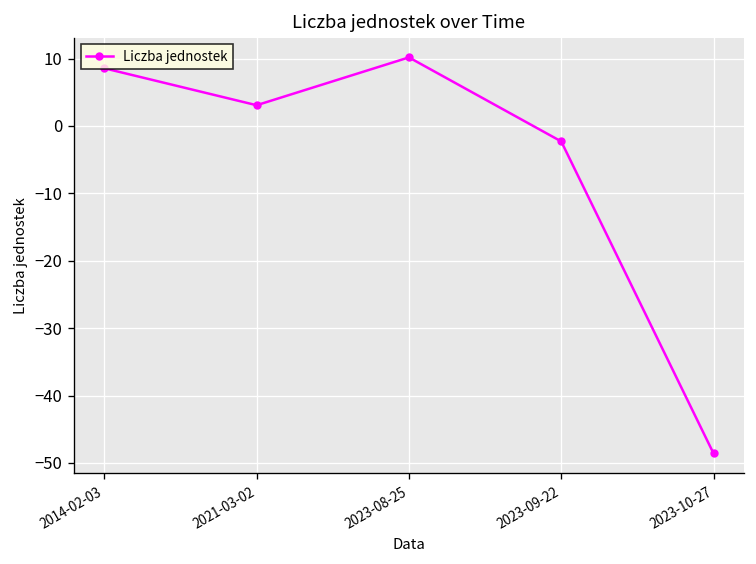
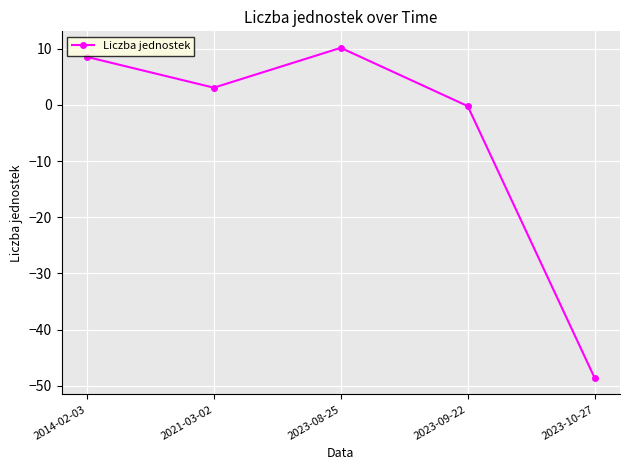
  {
    "2014-02-03": 9,
    "2021-03-02": 3,
    "2023-08-25": 10,
-   "2023-09-22": -2,
+   "2023-09-22": 0,
    "2023-10-27": -49
  }
